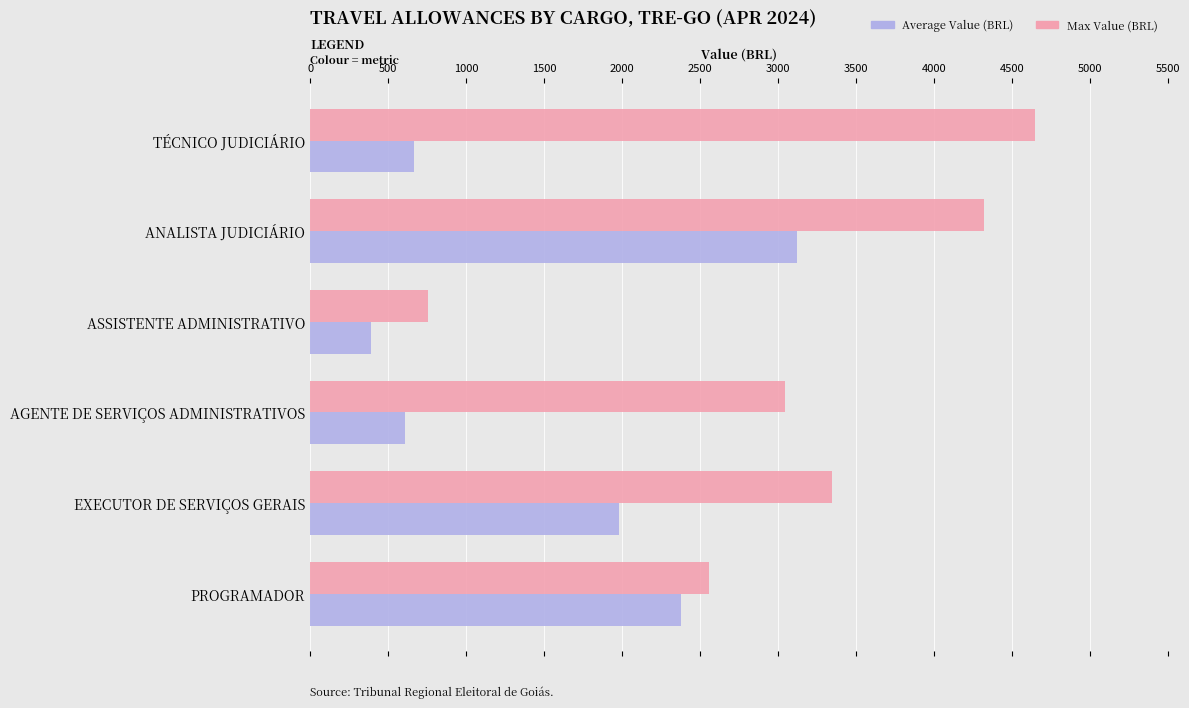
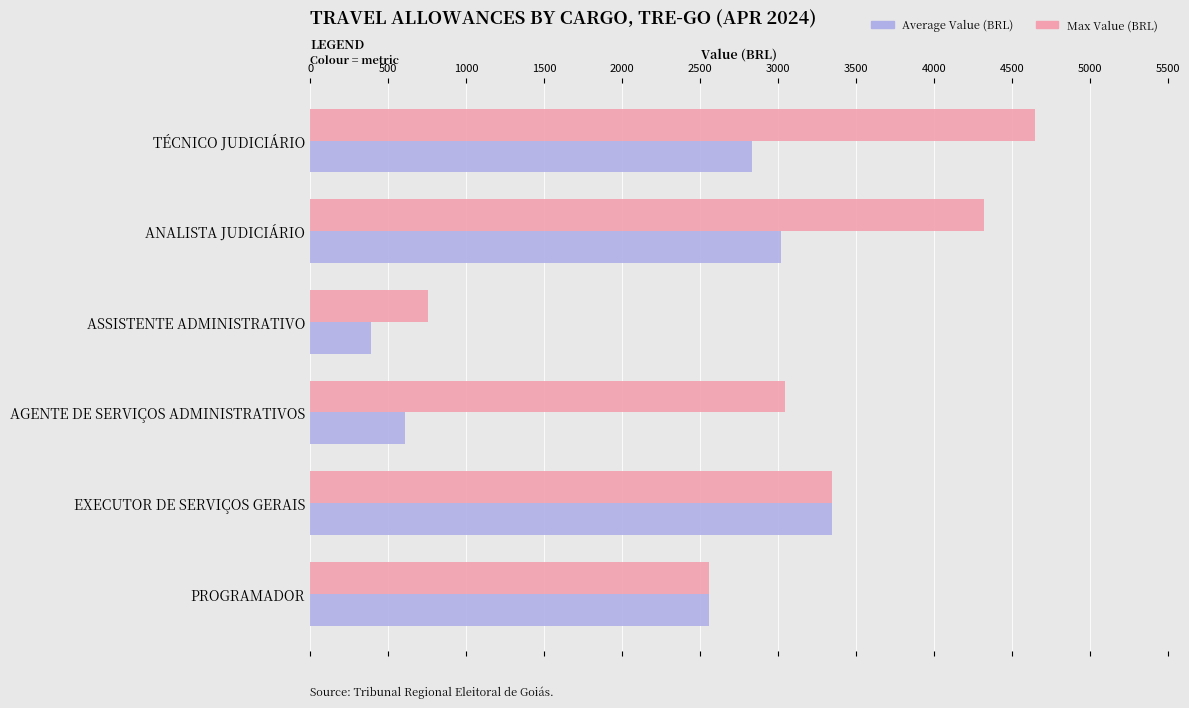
  {
    "Average Value (BRL)": {
-     "TÉCNICO JUDICIÁRIO": 670,
-     "ANALISTA JUDICIÁRIO": 3120,
+     "TÉCNICO JUDICIÁRIO": 2840,
+     "ANALISTA JUDICIÁRIO": 3020,
      "ASSISTENTE ADMINISTRATIVO": 390,
      "AGENTE DE SERVIÇOS ADMINISTRATIVOS": 610,
-     "EXECUTOR DE SERVIÇOS GERAIS": 1980,
-     "PROGRAMADOR": 2380
+     "EXECUTOR DE SERVIÇOS GERAIS": 3350,
+     "PROGRAMADOR": 2560
    },
    "Max Value (BRL)": {
      "TÉCNICO JUDICIÁRIO": 4650,
      "ANALISTA JUDICIÁRIO": 4320,
      "ASSISTENTE ADMINISTRATIVO": 760,
      "AGENTE DE SERVIÇOS ADMINISTRATIVOS": 3050,
      "EXECUTOR DE SERVIÇOS GERAIS": 3350,
      "PROGRAMADOR": 2560
    }
  }
